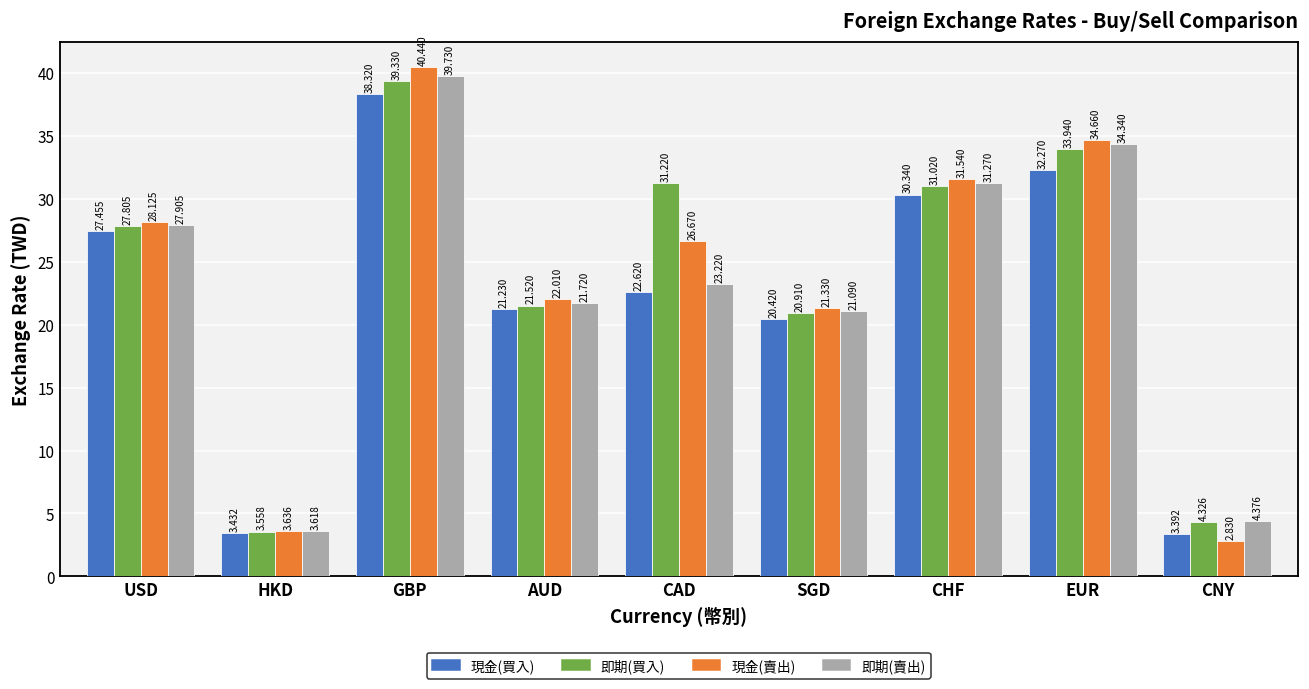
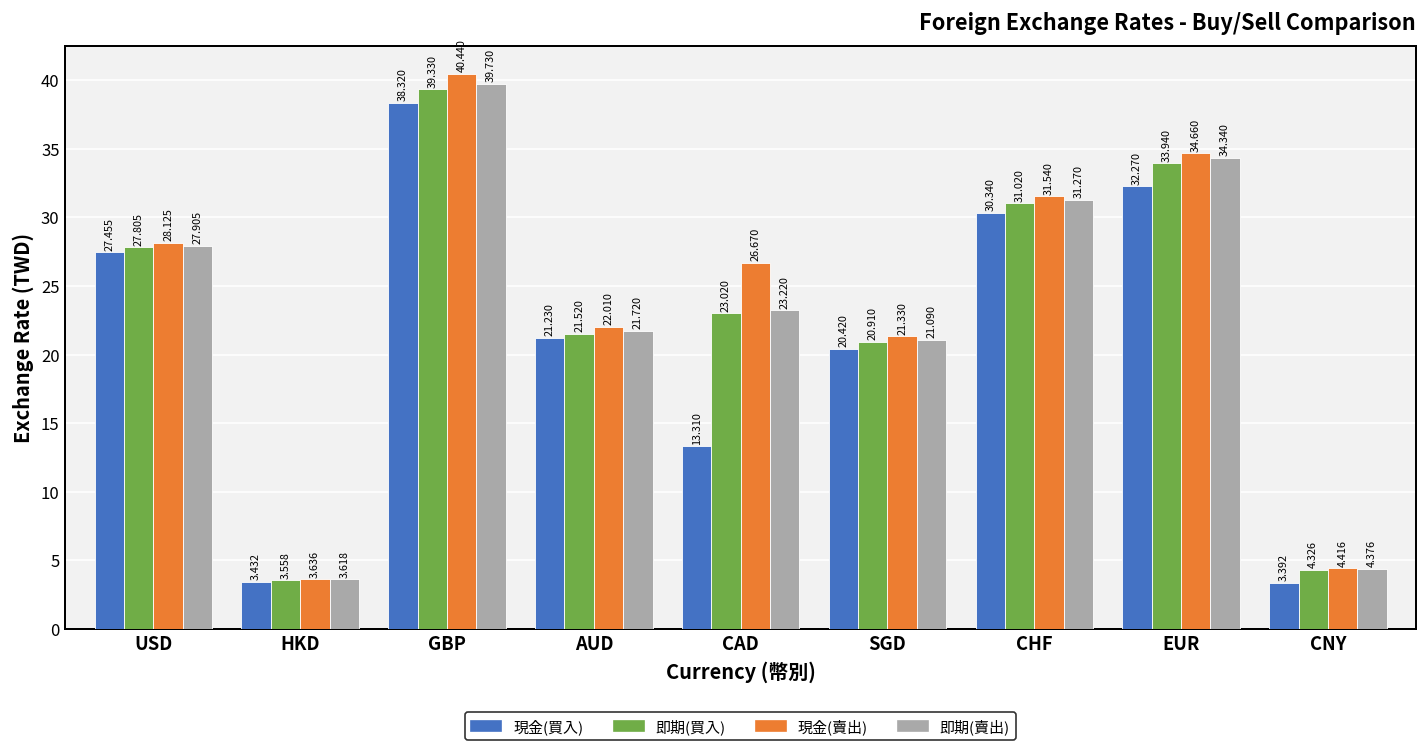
  {
    "現金(買入)": {
      "USD": 27.455,
      "HKD": 3.432,
      "GBP": 38.320,
      "AUD": 21.230,
-     "CAD": 22.620,
+     "CAD": 13.310,
      "SGD": 20.420,
      "CHF": 30.340,
      "EUR": 32.270,
      "CNY": 3.392
    },
    "即期(買入)": {
      "USD": 27.805,
      "HKD": 3.558,
      "GBP": 39.330,
      "AUD": 21.520,
-     "CAD": 31.220,
+     "CAD": 23.020,
      "SGD": 20.910,
      "CHF": 31.020,
      "EUR": 33.940,
      "CNY": 4.326
    },
    "現金(賣出)": {
      "USD": 28.125,
      "HKD": 3.636,
      "GBP": 40.440,
      "AUD": 22.010,
      "CAD": 26.670,
      "SGD": 21.330,
      "CHF": 31.540,
      "EUR": 34.660,
-     "CNY": 2.830
+     "CNY": 4.416
    },
    "即期(賣出)": {
      "USD": 27.905,
      "HKD": 3.618,
      "GBP": 39.730,
      "AUD": 21.720,
      "CAD": 23.220,
      "SGD": 21.090,
      "CHF": 31.270,
      "EUR": 34.340,
      "CNY": 4.376
    }
  }
